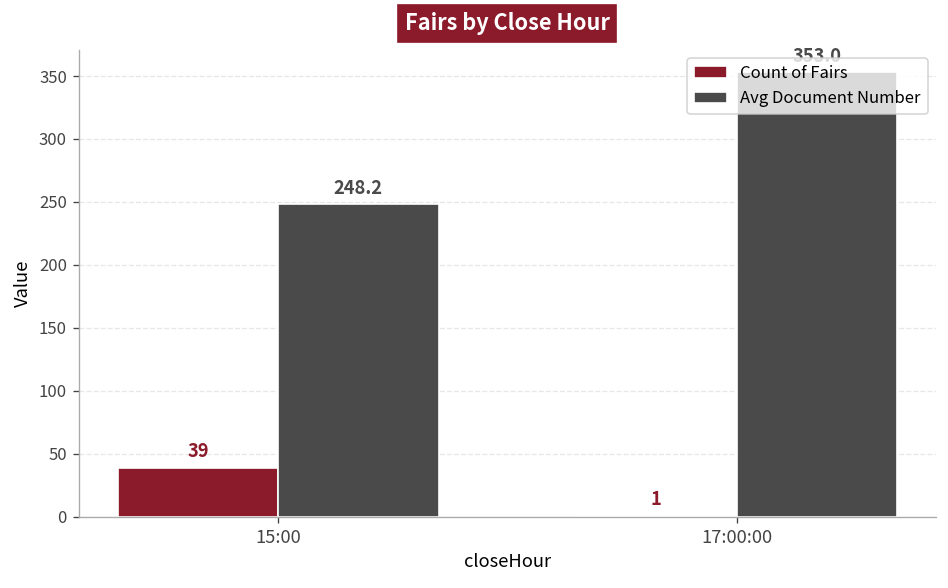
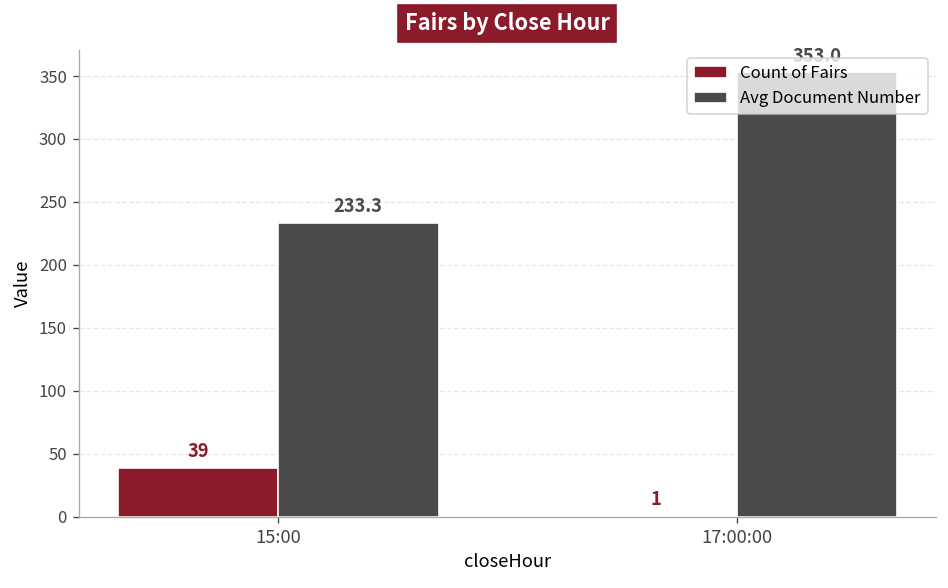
  {
    "Count of Fairs": {
      "15:00": 39,
      "17:00:00": 1
    },
    "Avg Document Number": {
-     "15:00": 248.2
+     "15:00": 233.3
    }
  }
